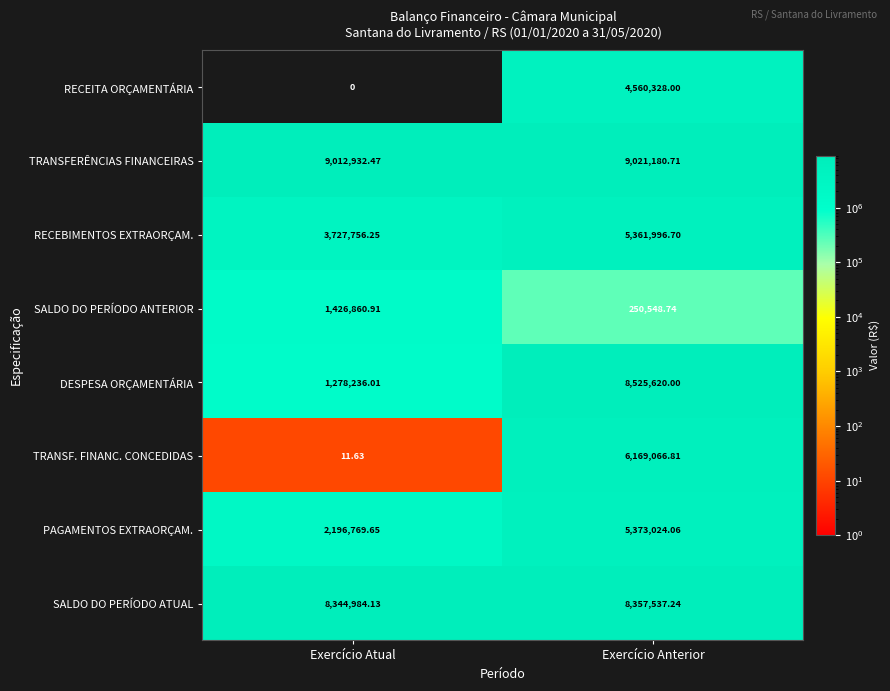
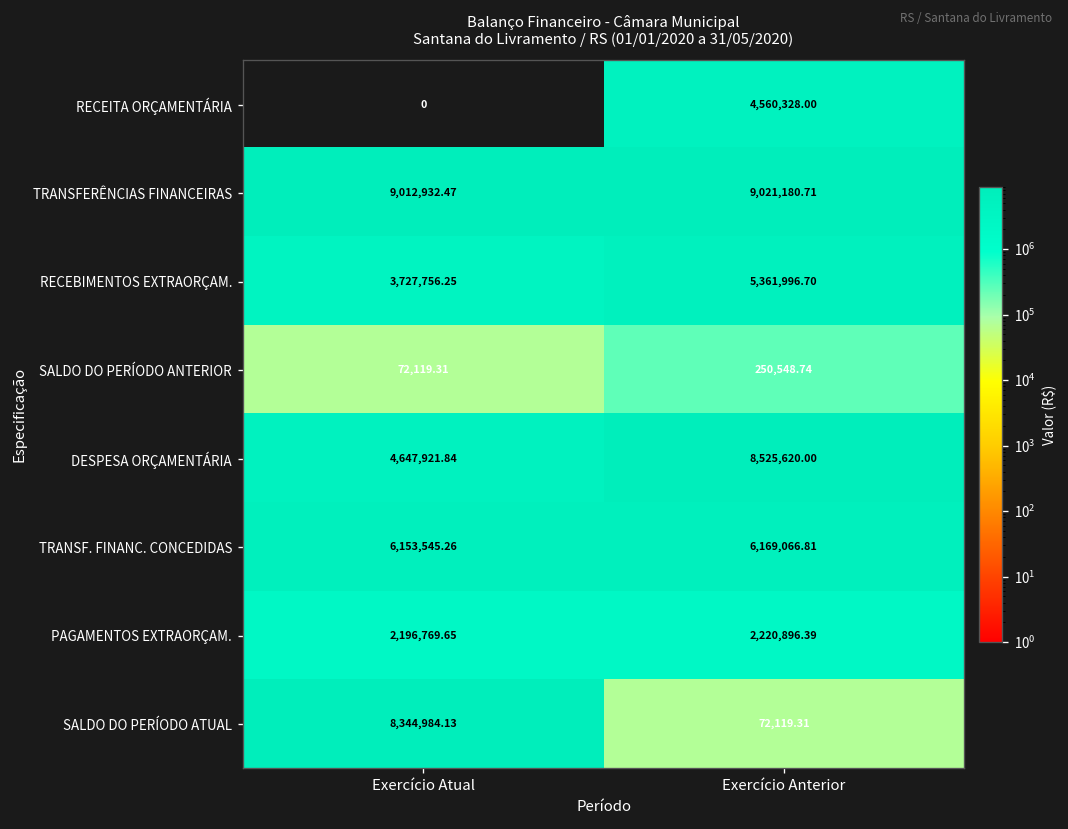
  {
    "RECEITA ORÇAMENTÁRIA": {
      "Exercício Atual": "0",
      "Exercício Anterior": "4,560,328.00"
    },
    "TRANSFERÊNCIAS FINANCEIRAS": {
      "Exercício Atual": "9,012,932.47",
      "Exercício Anterior": "9,021,180.71"
    },
    "RECEBIMENTOS EXTRAORÇAM.": {
      "Exercício Atual": "3,727,756.25",
      "Exercício Anterior": "5,361,996.70"
    },
    "SALDO DO PERÍODO ANTERIOR": {
-     "Exercício Atual": "1,426,860.91",
+     "Exercício Atual": "72,119.31",
      "Exercício Anterior": "250,548.74"
    },
    "DESPESA ORÇAMENTÁRIA": {
-     "Exercício Atual": "1,278,236.01",
+     "Exercício Atual": "4,647,921.84",
      "Exercício Anterior": "8,525,620.00"
    },
    "TRANSF. FINANC. CONCEDIDAS": {
-     "Exercício Atual": "11.63",
+     "Exercício Atual": "6,153,545.26",
      "Exercício Anterior": "6,169,066.81"
    },
    "PAGAMENTOS EXTRAORÇAM.": {
      "Exercício Atual": "2,196,769.65",
-     "Exercício Anterior": "5,373,024.06"
+     "Exercício Anterior": "2,220,896.39"
    },
    "SALDO DO PERÍODO ATUAL": {
      "Exercício Atual": "8,344,984.13",
-     "Exercício Anterior": "8,357,537.24"
+     "Exercício Anterior": "72,119.31"
    }
  }
